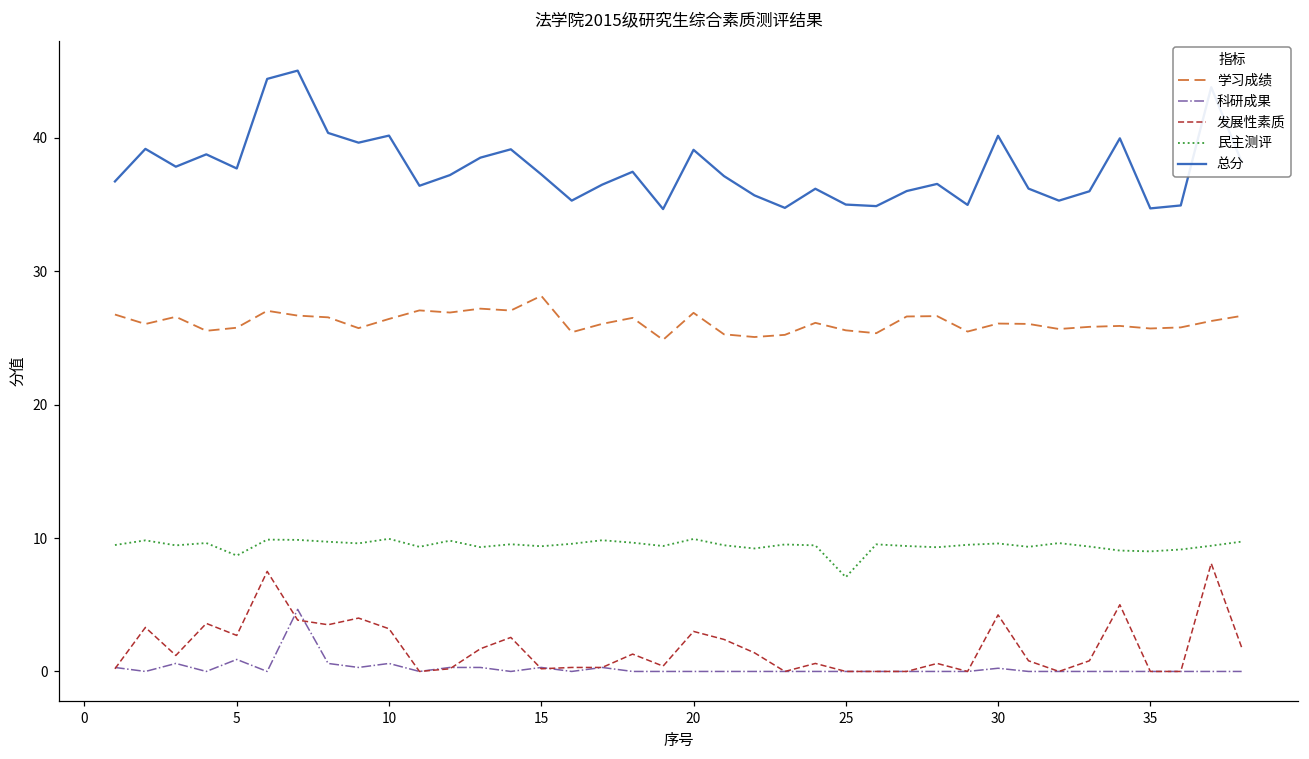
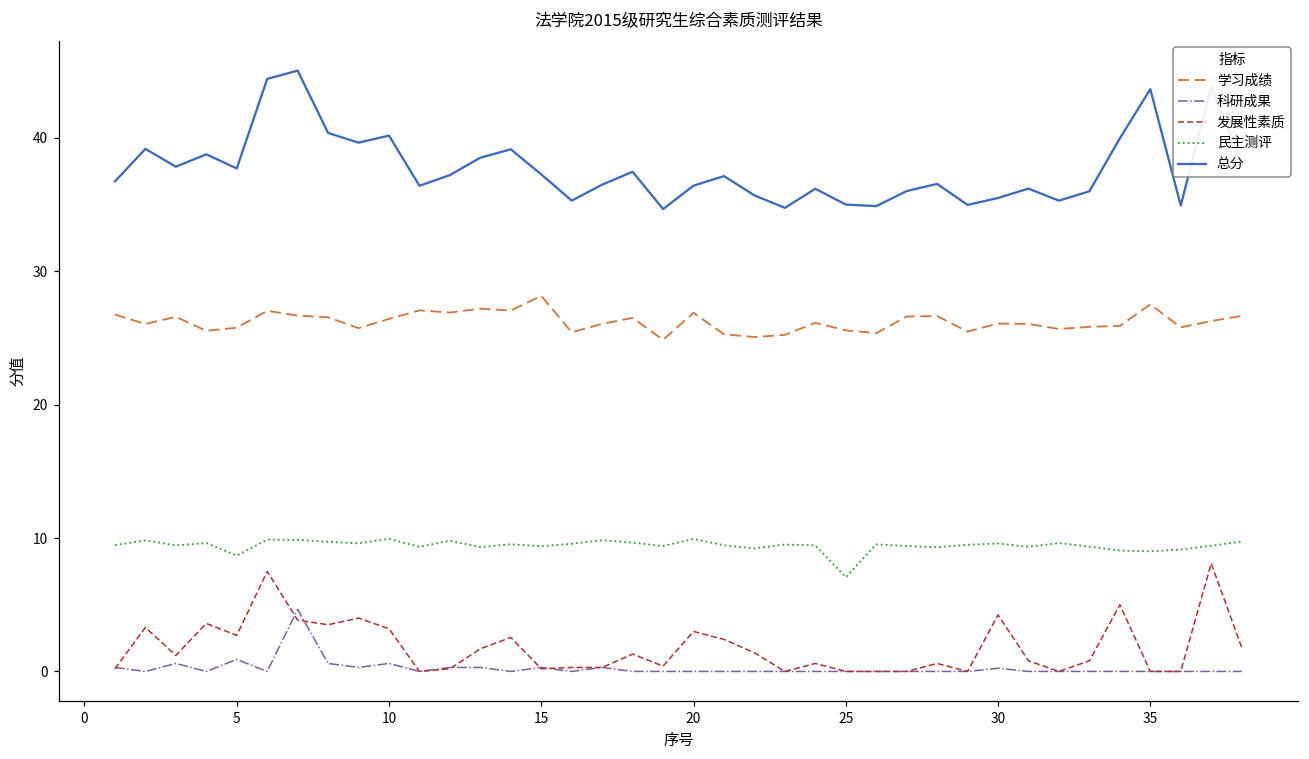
  {
    "学习成绩": {
      "5": 25.8,
      "10": 26.4,
      "15": 28.2,
      "20": 26.9,
      "25": 25.6,
      "30": 26.1,
-     "35": 25.7
+     "35": 27.5
    },
    "科研成果": {
      "5": 0.9,
      "10": 0.6,
      "20": 0.0,
      "30": 0.2
    },
    "发展性素质": {
      "5": 2.7,
      "10": 3.2,
      "20": 3.0,
      "30": 4.2
    },
    "民主测评": {
      "5": 8.7,
      "10": 9.9,
      "15": 9.4,
      "20": 9.9,
      "25": 7.1,
      "30": 9.6,
      "35": 9.0
    },
    "总分": {
      "5": 37.7,
      "10": 40.2,
      "15": 37.3,
-     "20": 39.1,
+     "20": 36.4,
      "25": 35.0,
-     "30": 40.1,
-     "35": 34.7
+     "30": 35.5,
+     "35": 43.6
    }
  }
